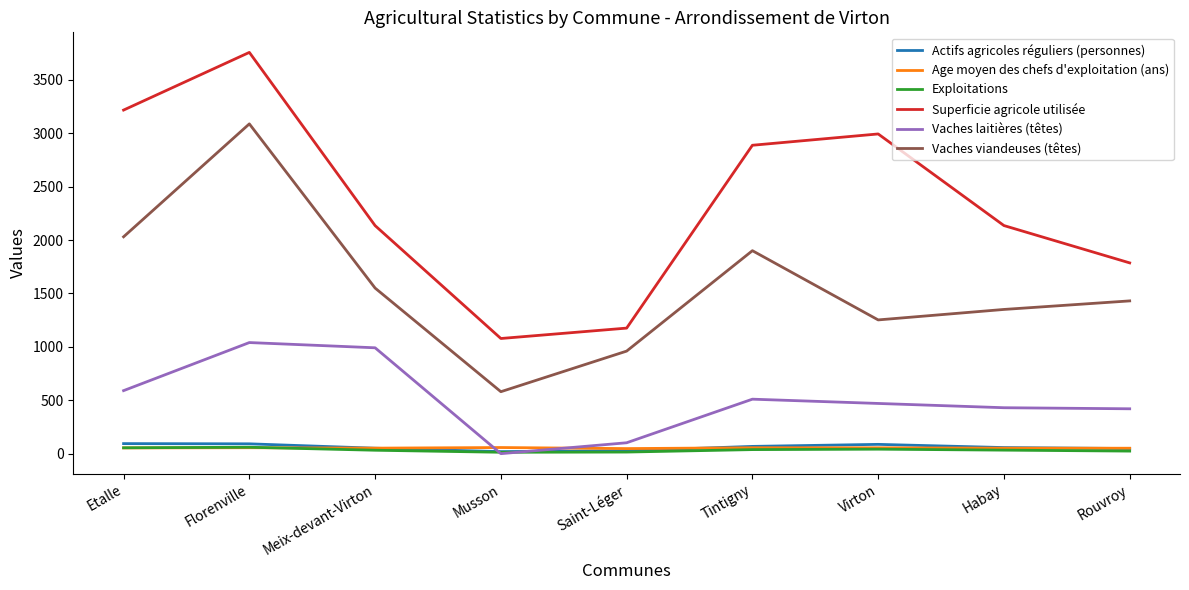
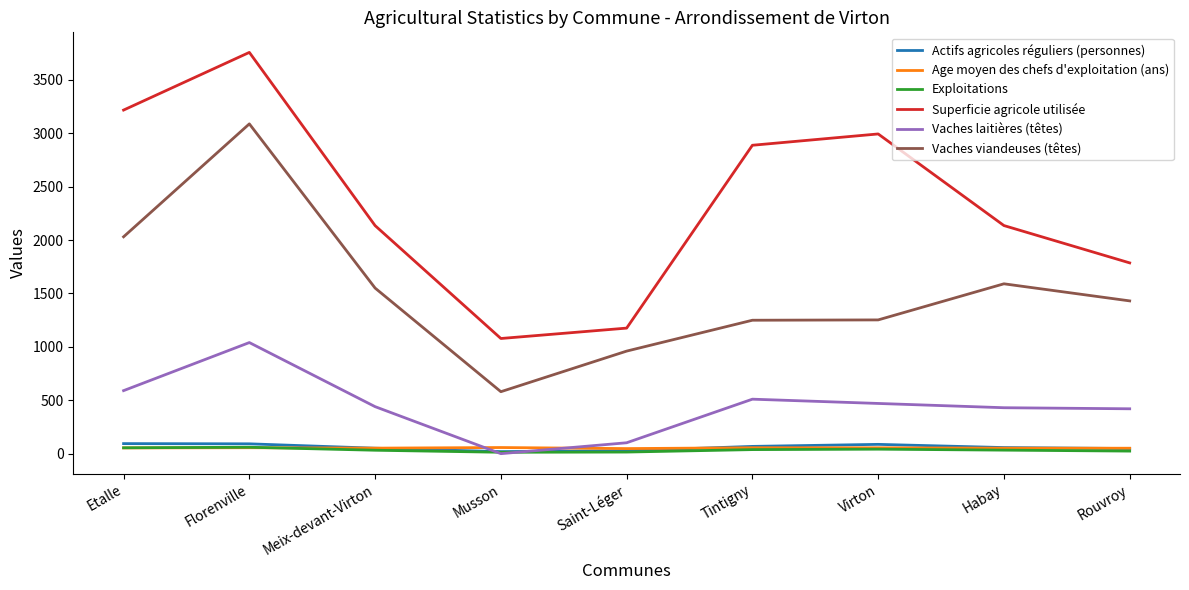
  {
    "Actifs agricoles réguliers (personnes)": {
      "Etalle": 90,
      "Florenville": 90,
      "Virton": 90
    },
    "Age moyen des chefs d'exploitation (ans)": {
      "Musson": 60
    },
    "Exploitations": {
      "Rouvroy": 20
    },
    "Superficie agricole utilisée": {
      "Etalle": 3220,
      "Florenville": 3760,
      "Meix-devant-Virton": 2130,
      "Musson": 1080,
      "Saint-Léger": 1180,
      "Tintigny": 2890,
      "Virton": 2990,
      "Habay": 2140,
      "Rouvroy": 1790
    },
    "Vaches laitières (têtes)": {
      "Etalle": 590,
      "Florenville": 1040,
-     "Meix-devant-Virton": 990,
+     "Meix-devant-Virton": 440,
      "Saint-Léger": 100,
      "Tintigny": 510,
      "Virton": 470,
      "Habay": 430,
      "Rouvroy": 420
    },
    "Vaches viandeuses (têtes)": {
      "Etalle": 2030,
      "Florenville": 3090,
      "Meix-devant-Virton": 1550,
      "Musson": 580,
      "Saint-Léger": 960,
-     "Tintigny": 1900,
+     "Tintigny": 1250,
      "Virton": 1250,
-     "Habay": 1350,
+     "Habay": 1590,
      "Rouvroy": 1430
    }
  }
